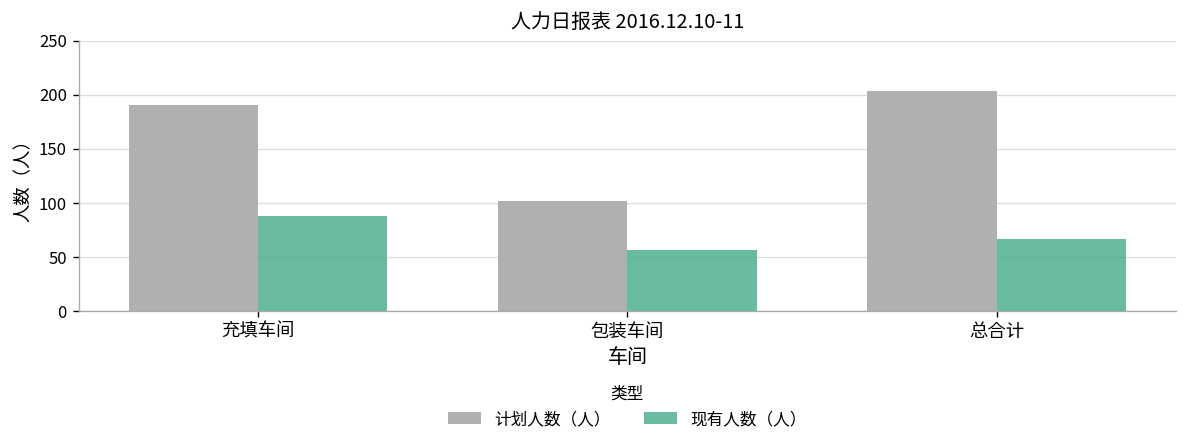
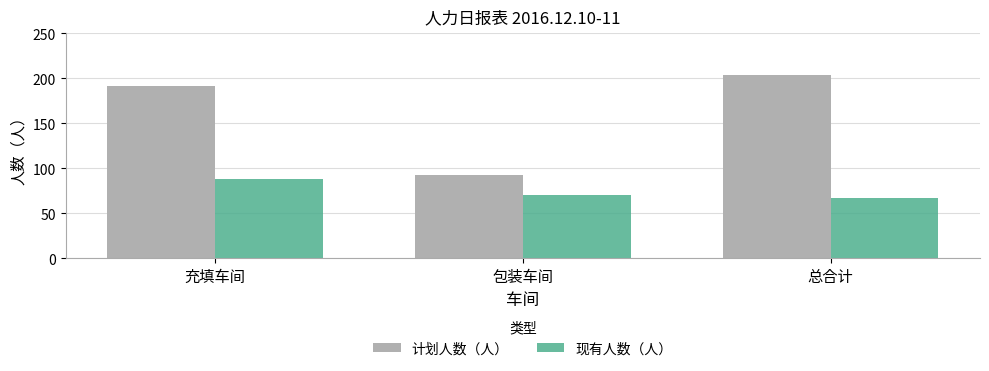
  {
    "计划人数（人）": {
      "充填车间": 190,
-     "包装车间": 100,
+     "包装车间": 90,
      "总合计": 200
    },
    "现有人数（人）": {
      "充填车间": 90,
-     "包装车间": 60,
+     "包装车间": 70,
      "总合计": 70
    }
  }
